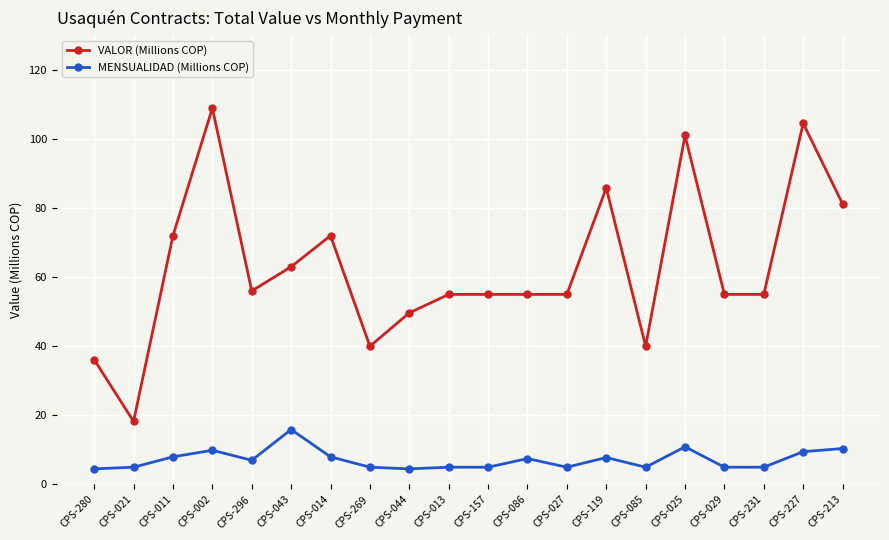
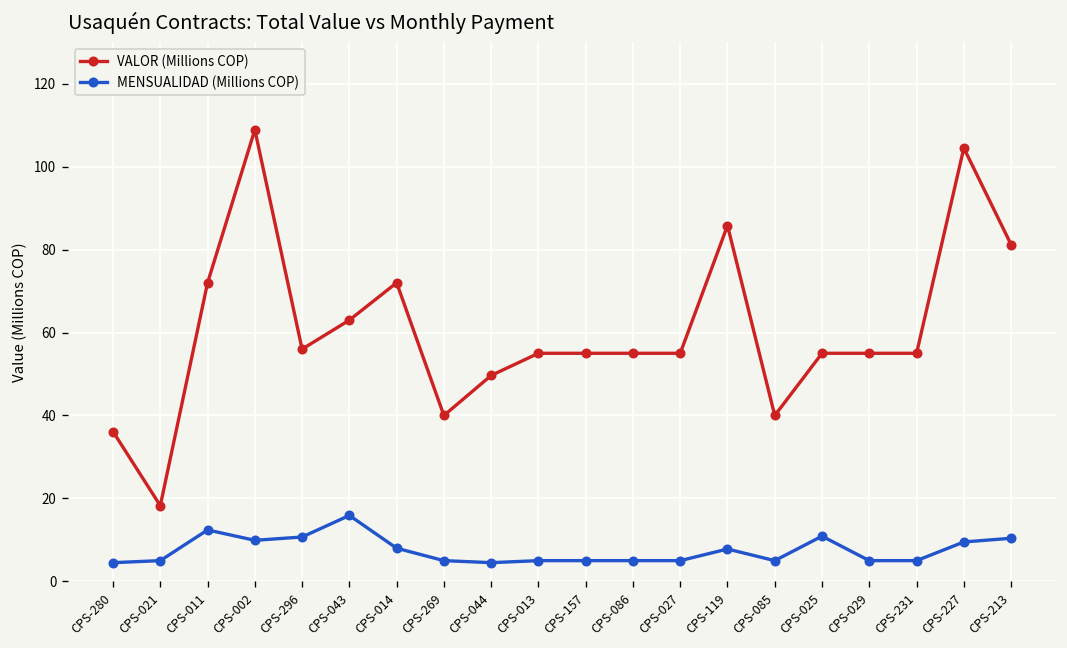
  {
    "VALOR (Millions COP)": {
      "CPS-280": 36,
      "CPS-021": 18,
      "CPS-011": 72,
      "CPS-002": 109,
      "CPS-296": 56,
      "CPS-043": 63,
      "CPS-014": 72,
      "CPS-269": 40,
      "CPS-044": 50,
      "CPS-013": 55,
      "CPS-157": 55,
      "CPS-086": 55,
      "CPS-027": 55,
      "CPS-119": 86,
      "CPS-085": 40,
-     "CPS-025": 101,
+     "CPS-025": 55,
      "CPS-029": 55,
      "CPS-231": 55,
      "CPS-227": 105,
      "CPS-213": 81
    },
    "MENSUALIDAD (Millions COP)": {
      "CPS-280": 5,
      "CPS-021": 5,
-     "CPS-011": 8,
+     "CPS-011": 12,
      "CPS-002": 10,
-     "CPS-296": 7,
+     "CPS-296": 11,
      "CPS-043": 16,
      "CPS-014": 8,
      "CPS-269": 5,
      "CPS-044": 5,
      "CPS-013": 5,
      "CPS-157": 5,
-     "CPS-086": 8,
+     "CPS-086": 5,
      "CPS-027": 5,
      "CPS-119": 8,
      "CPS-085": 5,
      "CPS-025": 11,
      "CPS-029": 5,
      "CPS-231": 5,
      "CPS-227": 10,
      "CPS-213": 10
    }
  }
